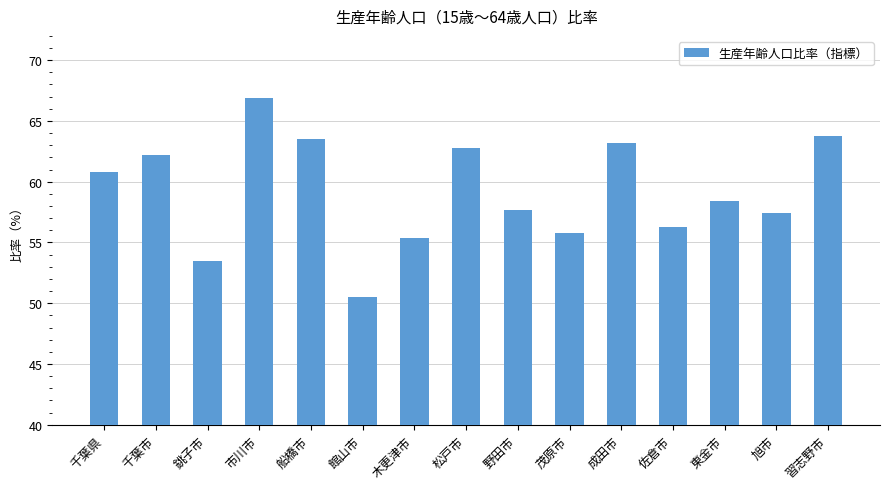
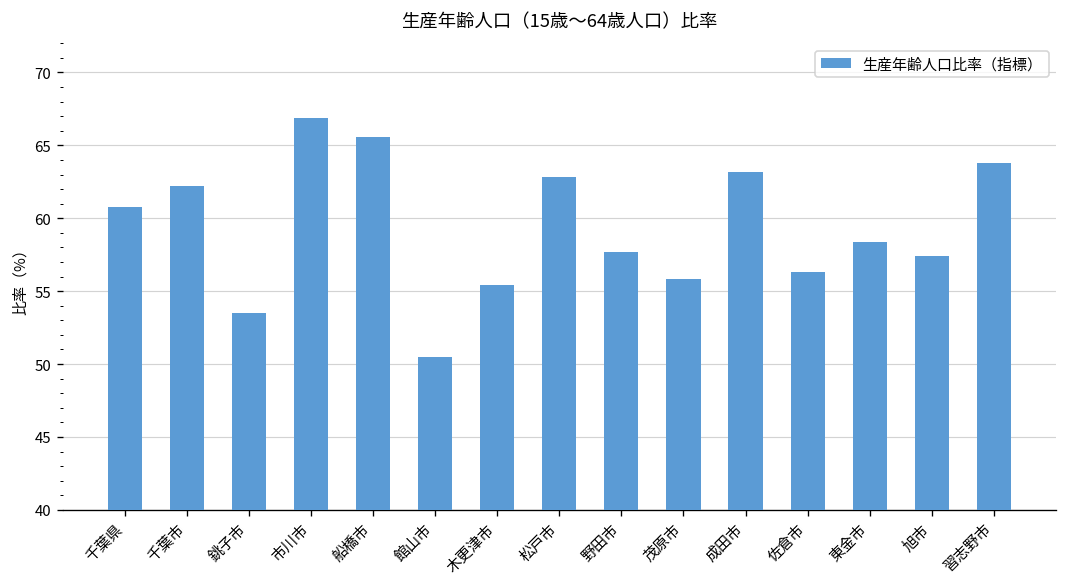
  {
    "千葉県": 60.8,
    "千葉市": 62.2,
    "銚子市": 53.5,
    "市川市": 66.9,
-   "船橋市": 63.5,
+   "船橋市": 65.6,
    "館山市": 50.5,
    "木更津市": 55.4,
    "松戸市": 62.8,
    "野田市": 57.7,
    "茂原市": 55.8,
    "成田市": 63.2,
    "佐倉市": 56.3,
    "東金市": 58.4,
    "旭市": 57.4,
    "習志野市": 63.8
  }
